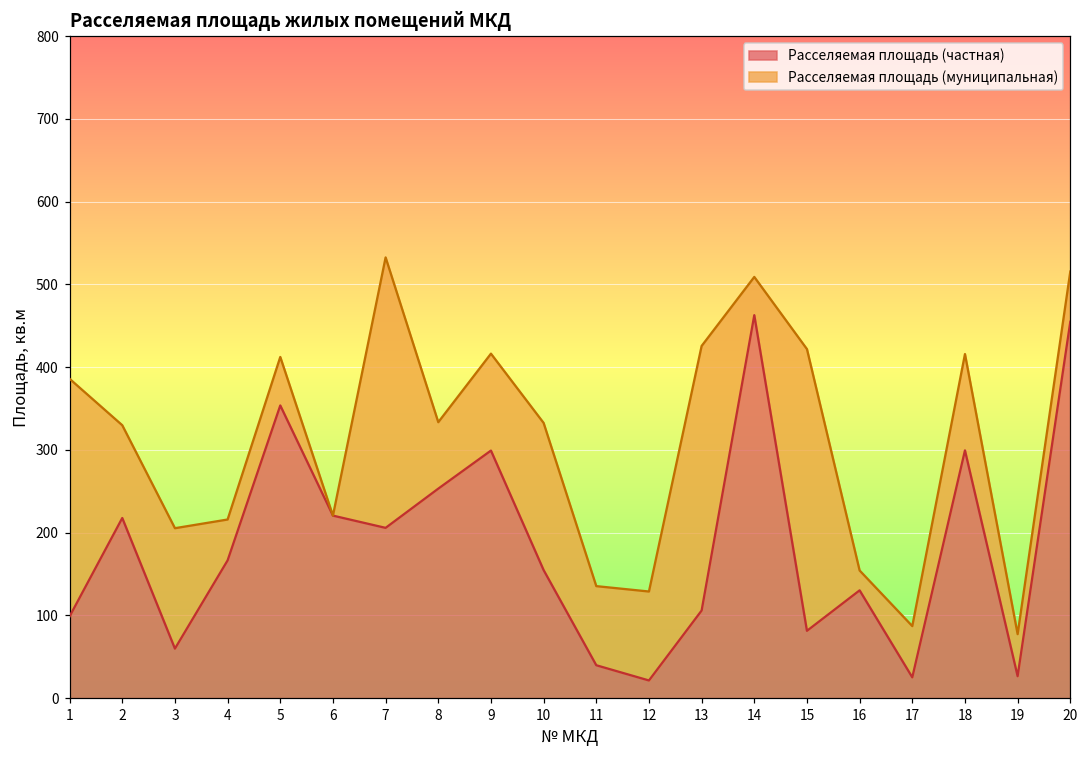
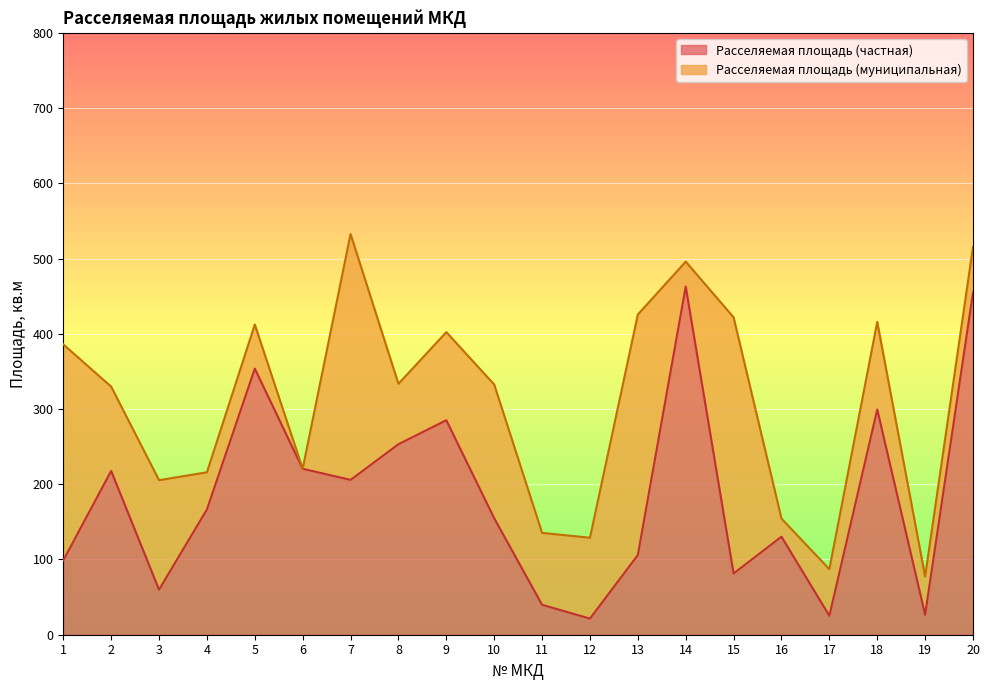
  {
    "Расселяемая площадь (частная)": {
      "1": 100,
      "2": 220,
      "3": 60,
      "4": 170,
      "5": 350,
      "7": 210,
      "8": 250,
-     "9": 300,
+     "9": 290,
      "10": 150,
      "11": 40,
      "12": 20,
      "13": 110,
      "14": 460,
      "15": 80,
      "16": 130,
      "17": 30,
      "18": 300,
      "19": 30,
      "20": 450
    },
    "Расселяемая площадь (муниципальная)": {
      "1": 290,
      "2": 110,
      "3": 150,
      "4": 50,
      "5": 60,
      "7": 330,
      "8": 80,
      "9": 120,
      "10": 180,
      "11": 100,
      "12": 110,
      "13": 320,
-     "14": 50,
+     "14": 30,
      "15": 340,
      "16": 20,
      "17": 60,
      "18": 120,
      "19": 50,
      "20": 60
    }
  }
